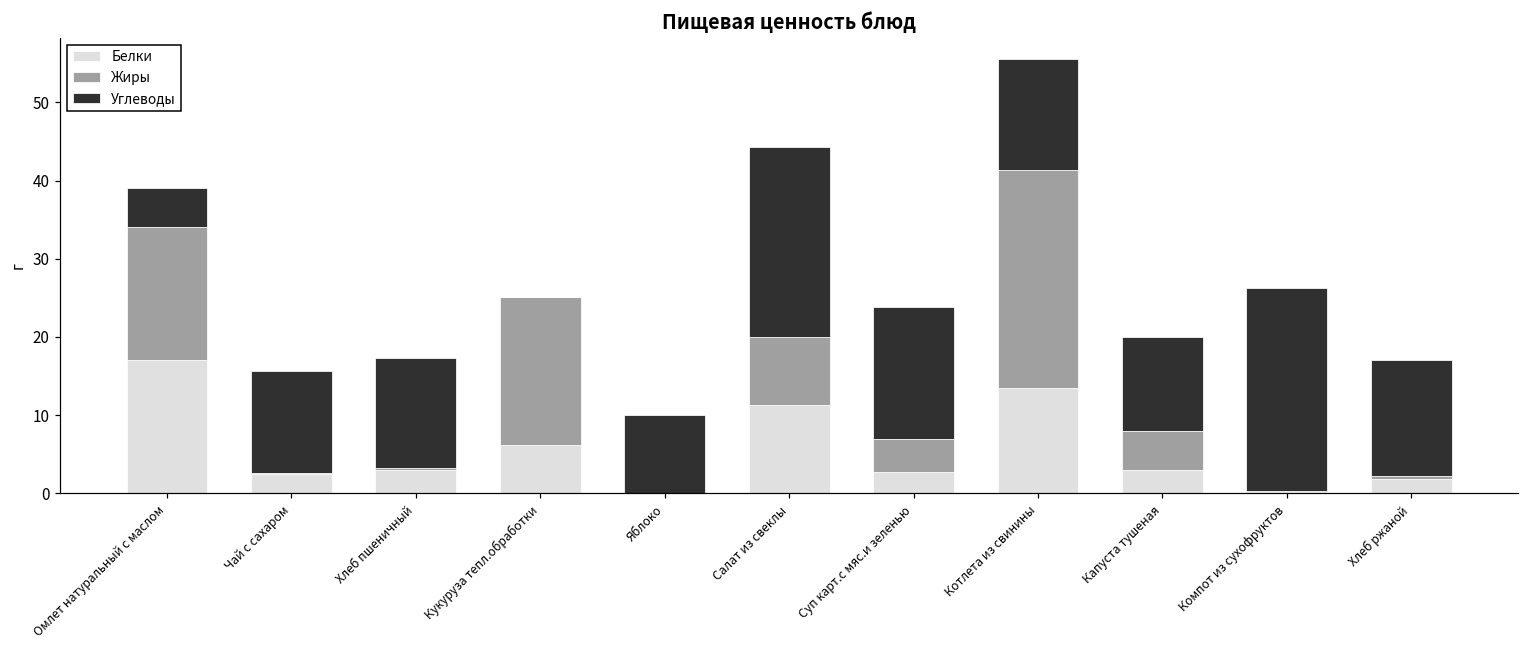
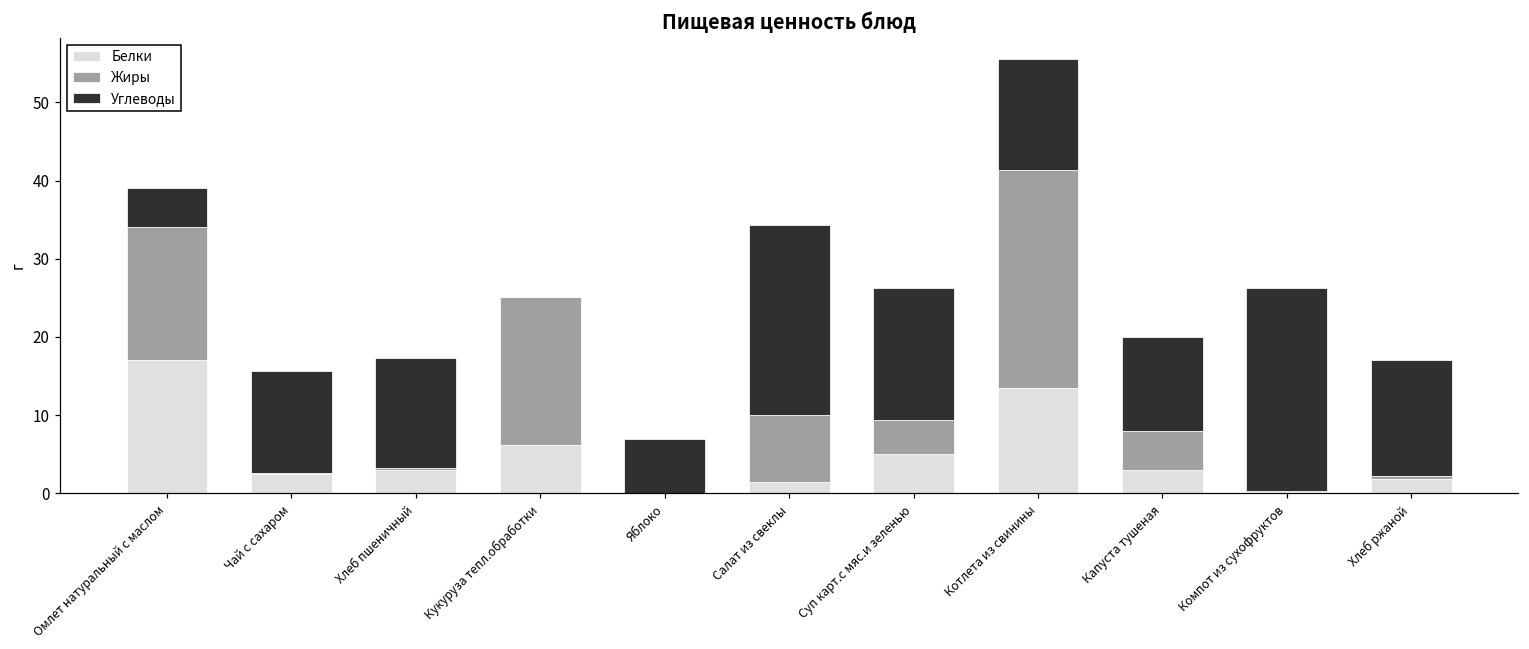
  {
    "Белки": {
      "Омлет натуральный с маслом": 17,
      "Чай с сахаром": 3,
      "Хлеб пшеничный": 3,
      "Кукуруза тепл.обработки": 6,
      "Яблоко": 0,
-     "Салат из свеклы": 11,
-     "Суп карт.с мяс.и зеленью": 3,
+     "Салат из свеклы": 1,
+     "Суп карт.с мяс.и зеленью": 5,
      "Котлета из свинины": 13,
      "Капуста тушеная": 3,
      "Хлеб ржаной": 2
    },
    "Жиры": {
      "Омлет натуральный с маслом": 17,
      "Кукуруза тепл.обработки": 19,
      "Яблоко": 0,
      "Салат из свеклы": 9,
      "Суп карт.с мяс.и зеленью": 4,
      "Котлета из свинины": 28,
      "Капуста тушеная": 5
    },
    "Углеводы": {
      "Омлет натуральный с маслом": 5,
      "Чай с сахаром": 13,
      "Хлеб пшеничный": 14,
      "Кукуруза тепл.обработки": 0,
-     "Яблоко": 10,
+     "Яблоко": 7,
      "Салат из свеклы": 24,
      "Суп карт.с мяс.и зеленью": 17,
      "Котлета из свинины": 14,
      "Капуста тушеная": 12,
      "Компот из сухофруктов": 26,
      "Хлеб ржаной": 15
    }
  }
